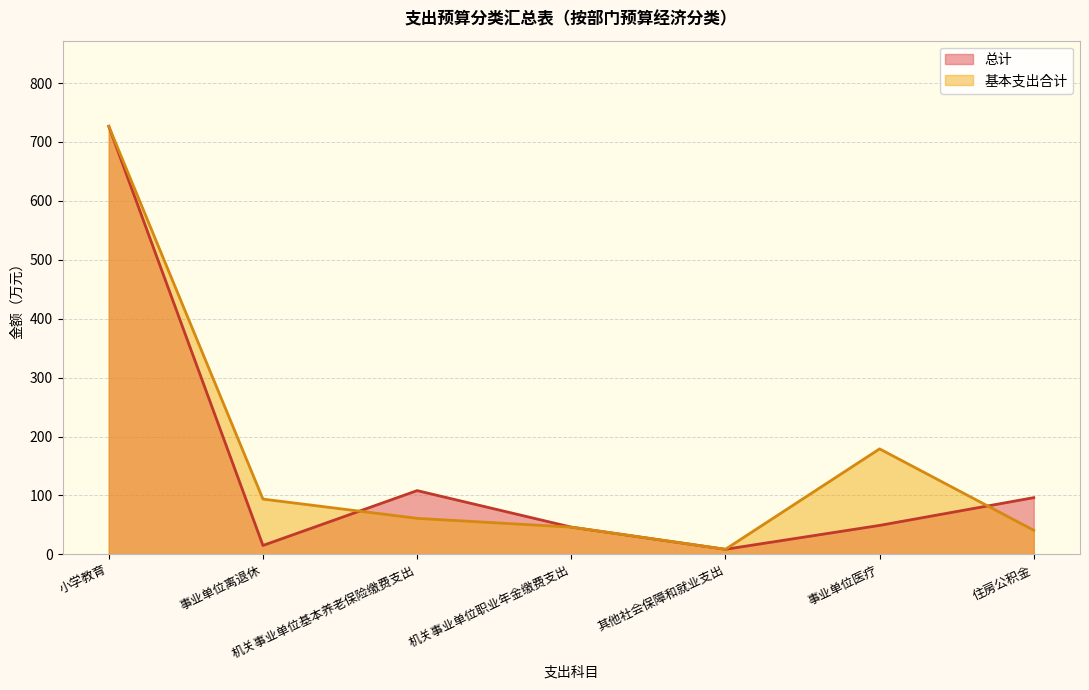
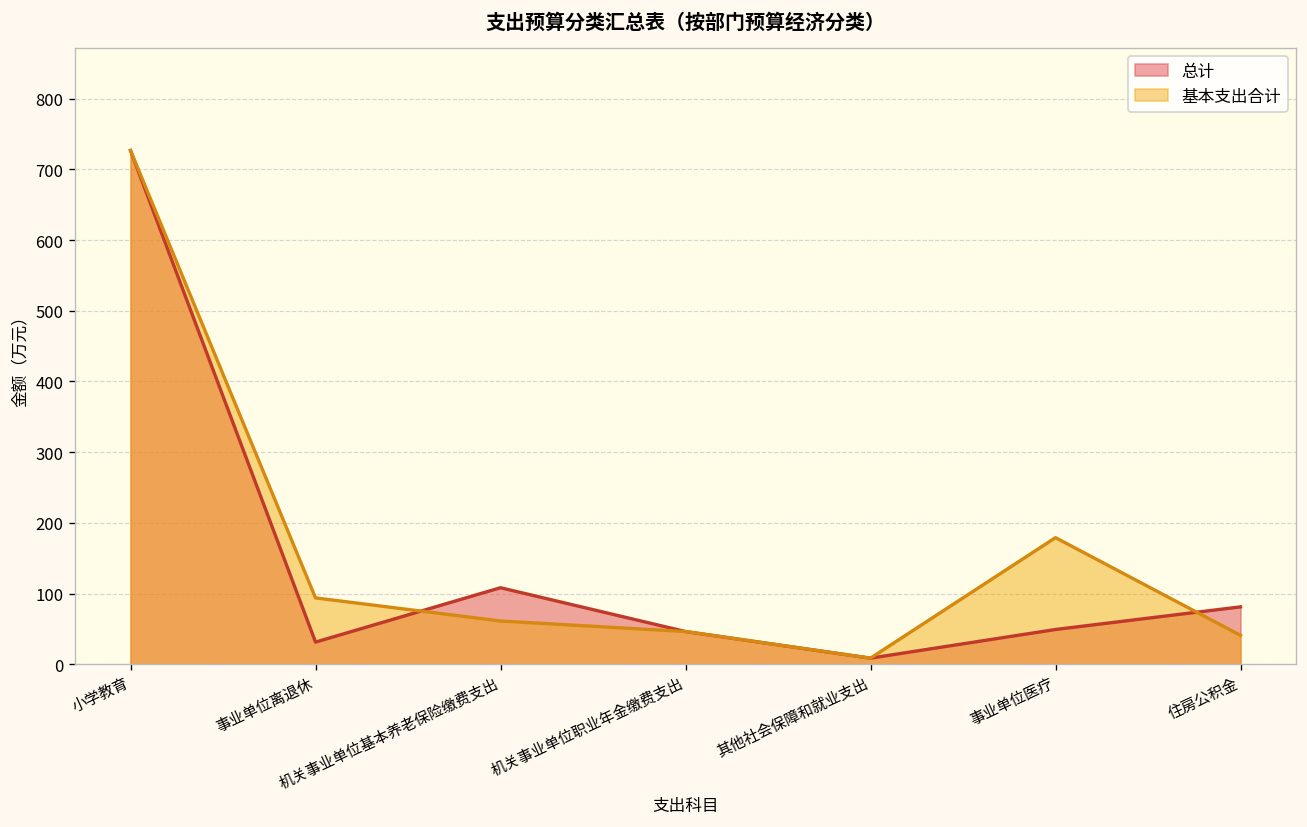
  {
    "总计": {
-     "事业单位离退休": 20,
+     "事业单位离退休": 30,
      "机关事业单位基本养老保险缴费支出": 110,
      "事业单位医疗": 50,
-     "住房公积金": 100
+     "住房公积金": 80
    },
    "基本支出合计": {
      "事业单位离退休": 90,
      "机关事业单位基本养老保险缴费支出": 60,
      "事业单位医疗": 180,
      "住房公积金": 40
    }
  }
